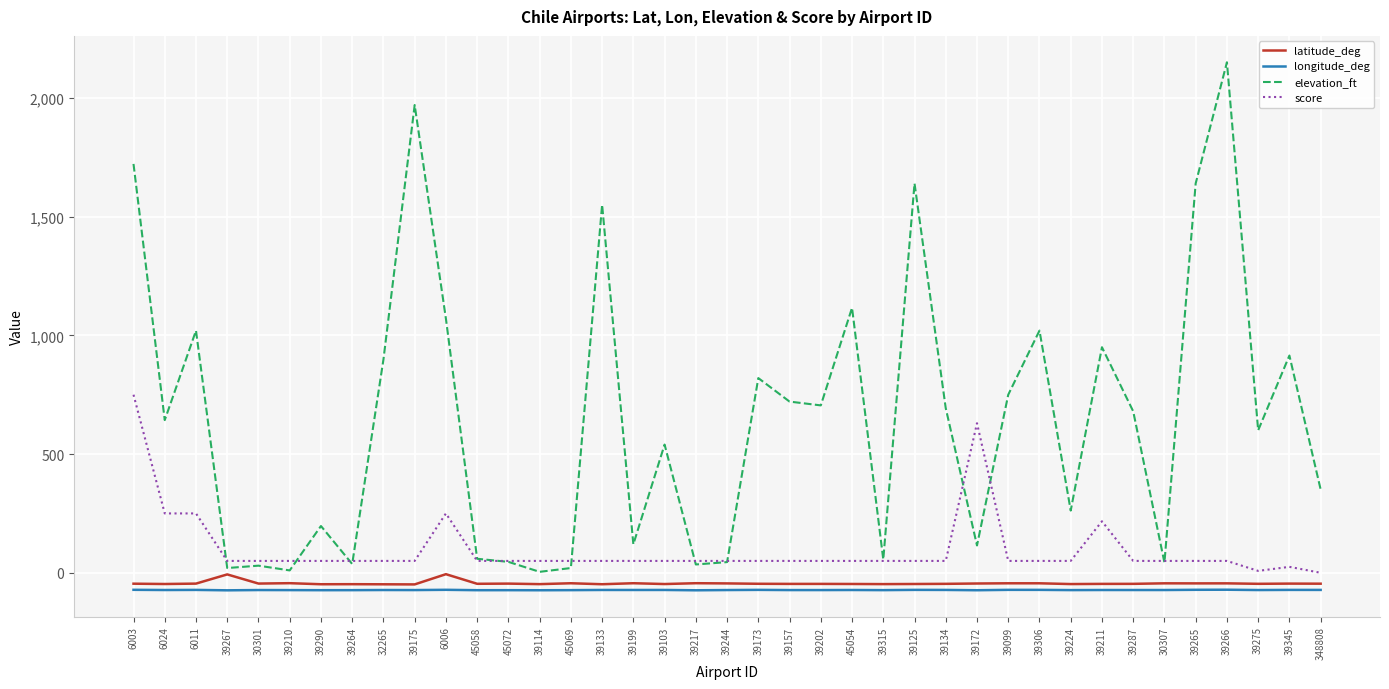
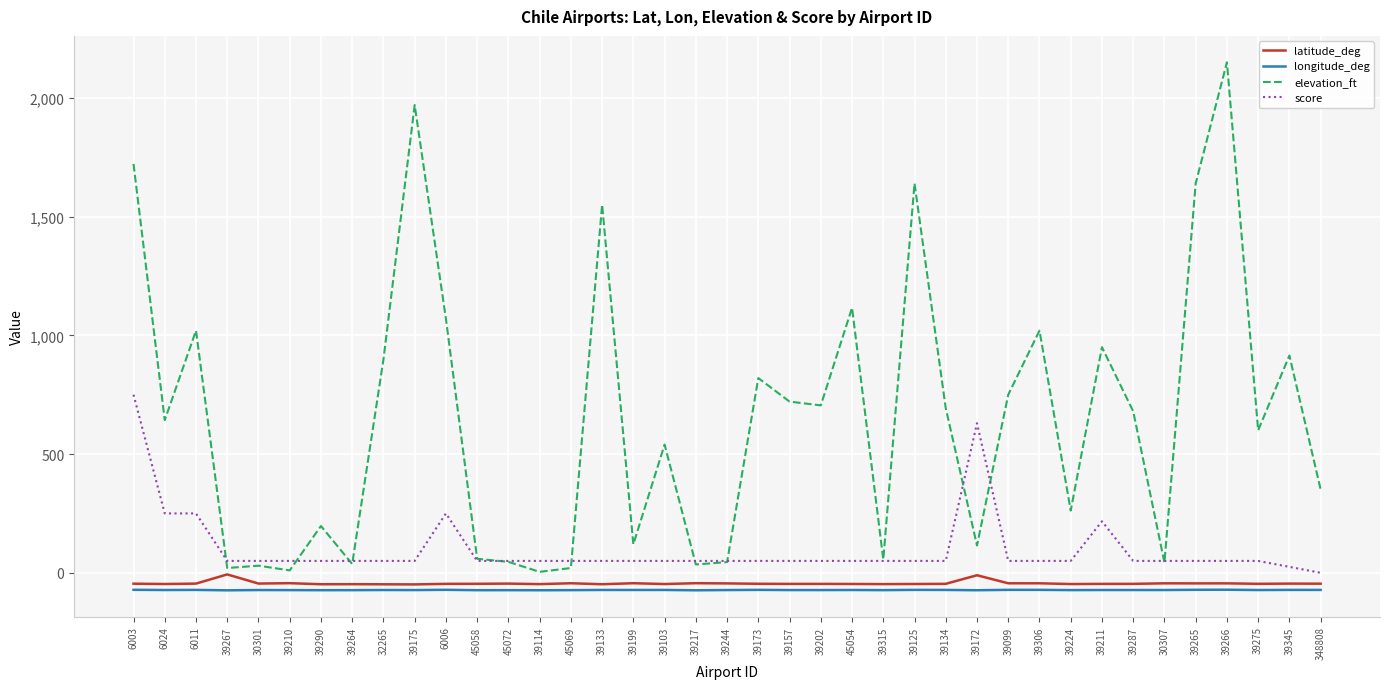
  {
    "latitude_deg": {
      "6003": "-50",
      "6024": "-50",
      "6011": "-50",
      "39267": "-10",
      "30301": "-50",
      "39210": "-40",
      "39290": "-50",
      "39264": "-50",
      "32265": "-50",
      "39175": "-50",
-     "6006": "-10",
+     "6006": "-50",
      "45058": "-50",
      "45072": "-50",
      "39114": "-50",
      "45069": "-40",
      "39133": "-50",
      "39199": "-40",
      "39103": "-50",
      "39217": "-40",
      "39244": "-40",
      "39173": "-50",
      "39157": "-50",
      "39202": "-50",
      "45054": "-50",
      "39315": "-50",
      "39125": "-50",
      "39134": "-50",
-     "39172": "-50",
+     "39172": "-10",
      "39099": "-40",
      "39306": "-40",
      "39224": "-50",
      "39211": "-50",
      "39287": "-50",
      "30307": "-40",
      "39265": "-40",
      "39266": "-40",
      "39275": "-50",
      "39345": "-50",
      "348808": "-50"
    },
    "longitude_deg": {
      "6003": "-70",
      "6024": "-70",
      "6011": "-70",
      "39267": "-70",
      "30301": "-70",
      "39210": "-70",
      "39290": "-70",
      "39264": "-70",
      "32265": "-70",
      "39175": "-70",
      "6006": "-70",
      "45058": "-70",
      "45072": "-70",
      "39114": "-70",
      "45069": "-70",
      "39133": "-70",
      "39199": "-70",
      "39103": "-70",
      "39217": "-70",
      "39244": "-70",
      "39173": "-70",
      "39157": "-70",
      "39202": "-70",
      "45054": "-70",
      "39315": "-70",
      "39125": "-70",
      "39134": "-70",
      "39172": "-70",
      "39099": "-70",
      "39306": "-70",
      "39224": "-70",
      "39211": "-70",
      "39287": "-70",
      "30307": "-70",
      "39265": "-70",
      "39266": "-70",
      "39275": "-70",
      "39345": "-70",
      "348808": "-70"
    },
    "elevation_ft": {
      "6003": "1,720",
      "6024": "640",
      "6011": "1,020",
      "39267": "20",
      "30301": "30",
      "39210": "10",
      "39290": "200",
      "39264": "40",
      "32265": "900",
      "39175": "1,970",
      "6006": "1,070",
      "39114": "0",
      "45069": "20",
      "39133": "1,550",
      "39199": "120",
      "39103": "540",
      "39217": "40",
      "39173": "820",
      "39157": "720",
      "39202": "710",
      "45054": "1,120",
      "39125": "1,640",
      "39134": "690",
      "39172": "120",
      "39099": "750",
      "39306": "1,020",
      "39224": "260",
      "39211": "950",
      "39287": "680",
      "39265": "1,640",
      "39266": "2,150",
      "39275": "600",
      "39345": "920",
      "348808": "350"
    },
    "score": {
      "6003": "750",
      "6024": "250",
      "6011": "250",
      "39267": "50",
      "30301": "50",
      "39210": "50",
      "39290": "50",
      "39264": "50",
      "32265": "50",
      "39175": "50",
      "6006": "250",
      "39114": "50",
      "45069": "50",
      "39133": "50",
      "39199": "50",
      "39103": "50",
      "39217": "50",
      "39173": "50",
      "39157": "50",
      "39202": "50",
      "45054": "50",
      "39125": "50",
      "39134": "50",
      "39172": "630",
      "39099": "50",
      "39306": "50",
      "39224": "50",
      "39211": "220",
      "39287": "50",
      "39265": "50",
      "39266": "50",
-     "39275": "10",
+     "39275": "50",
      "39345": "30",
      "348808": "0"
    }
  }
